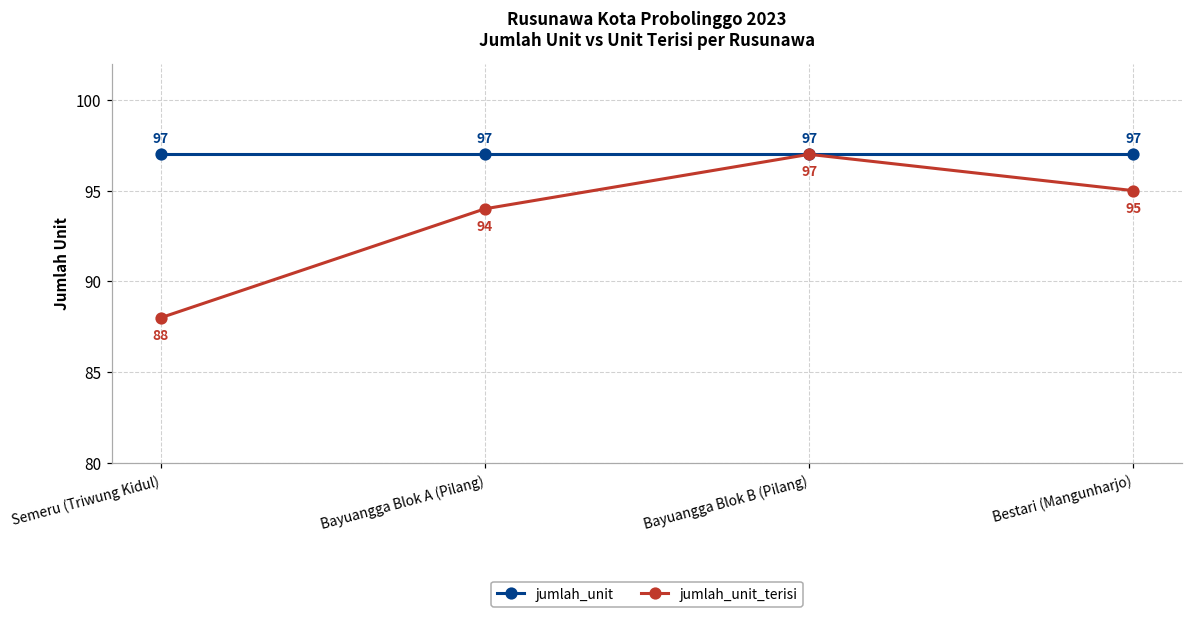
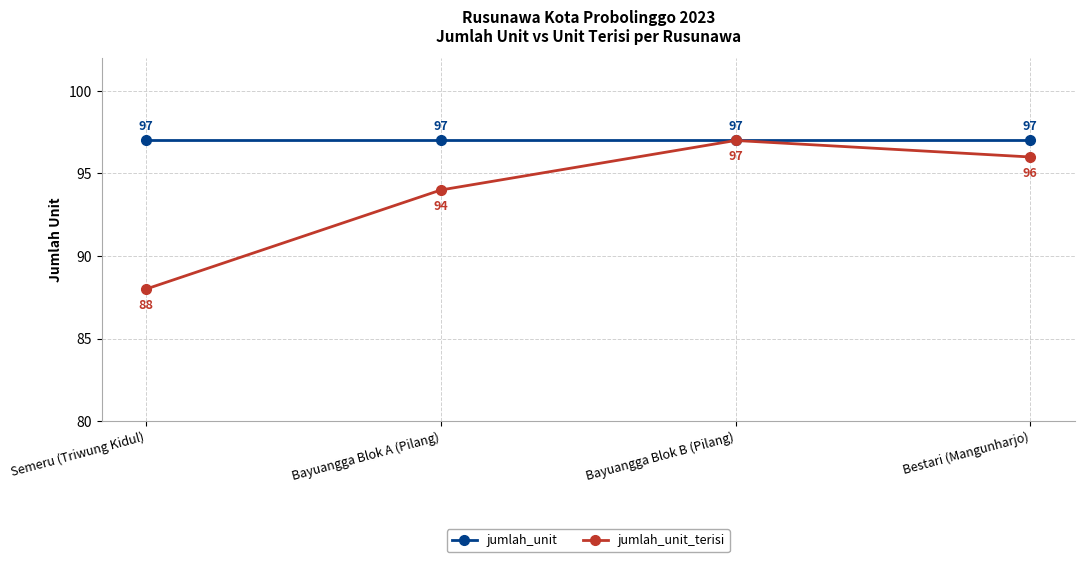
  {
    "jumlah_unit": {
      "Semeru (Triwung Kidul)": 97,
      "Bayuangga Blok A (Pilang)": 97,
      "Bestari (Mangunharjo)": 97
    },
    "jumlah_unit_terisi": {
      "Semeru (Triwung Kidul)": 88,
      "Bayuangga Blok A (Pilang)": 94,
-     "Bestari (Mangunharjo)": 95
+     "Bestari (Mangunharjo)": 96
    }
  }
